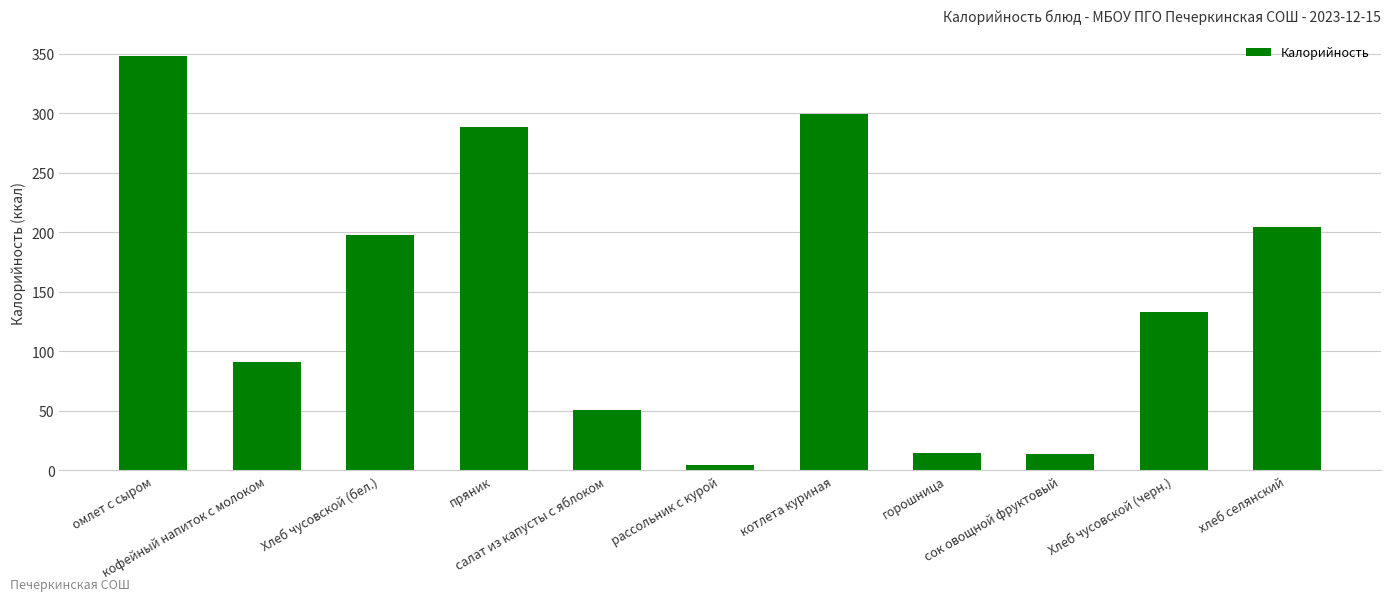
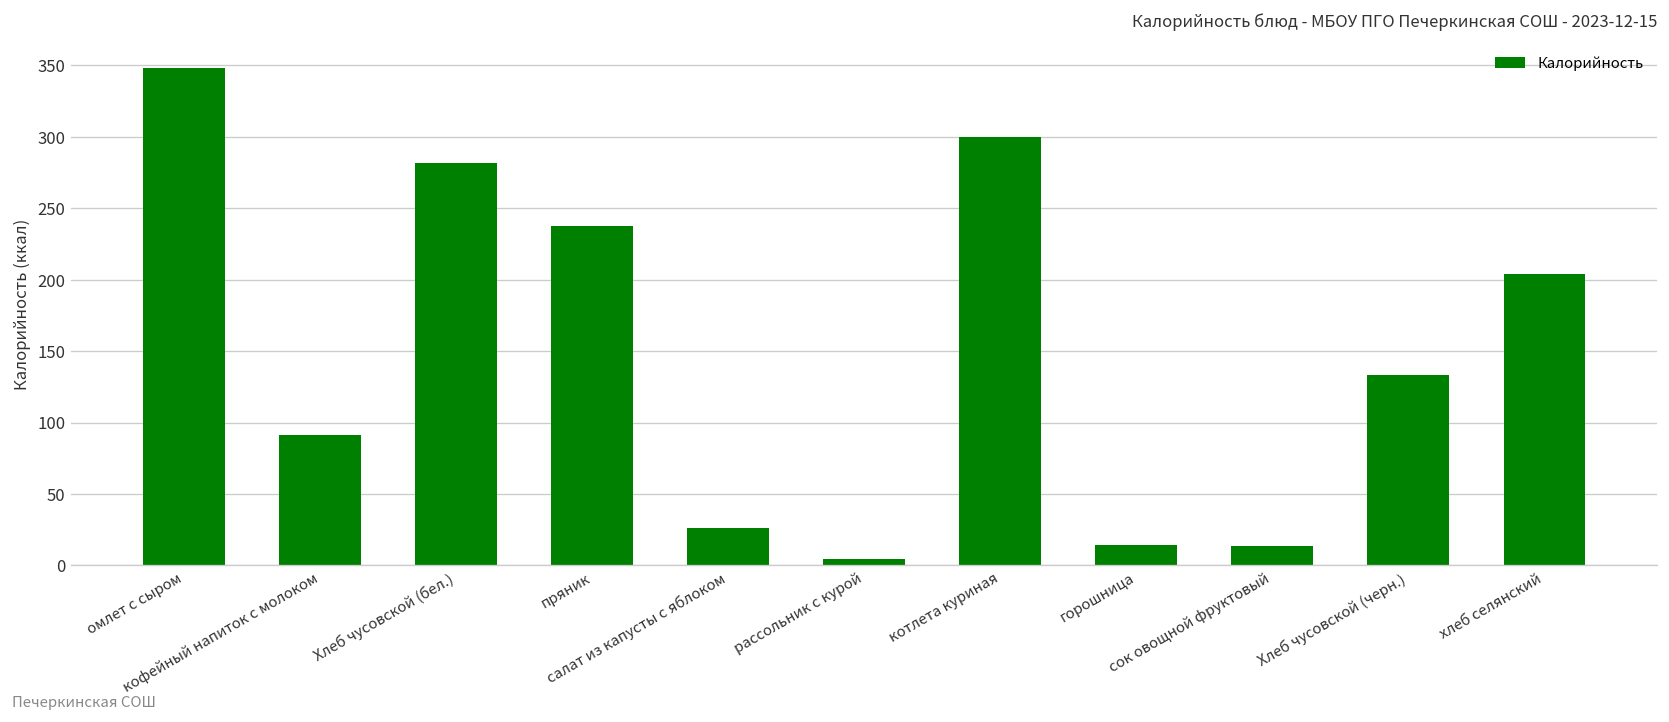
  {
    "омлет с сыром": 348,
    "кофейный напиток с молоком": 91,
-   "Хлеб чусовской (бел.)": 197,
-   "пряник": 289,
-   "салат из капусты с яблоком": 51,
+   "Хлеб чусовской (бел.)": 282,
+   "пряник": 238,
+   "салат из капусты с яблоком": 26,
    "рассольник с курой": 4,
    "котлета куриная": 300,
    "горошница": 15,
    "сок овощной фруктовый": 13,
    "Хлеб чусовской (черн.)": 133,
    "хлеб селянский": 204
  }
